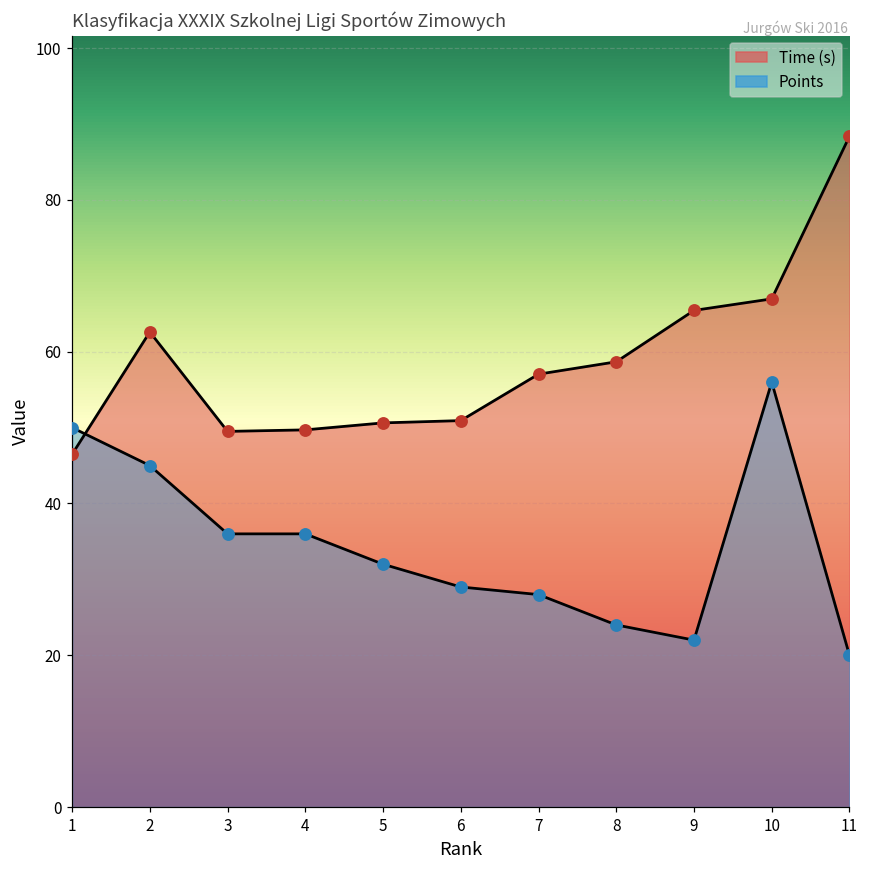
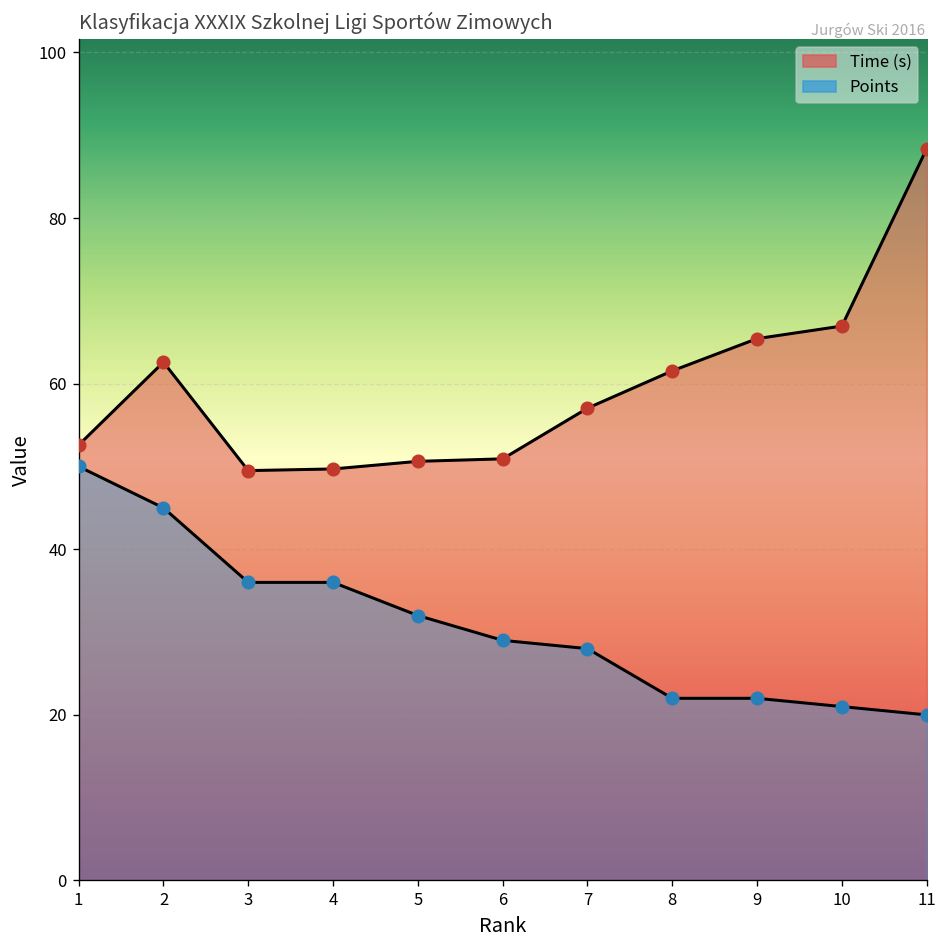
  {
    "Time (s)": {
-     "1": 46,
+     "1": 53,
      "2": 63,
      "3": 50,
      "4": 50,
      "5": 51,
      "6": 51,
      "7": 57,
-     "8": 59,
+     "8": 62,
      "9": 65,
      "10": 67,
      "11": 88
    },
    "Points": {
      "1": 50,
      "2": 45,
      "3": 36,
      "4": 36,
      "5": 32,
      "6": 29,
      "7": 28,
-     "8": 24,
+     "8": 22,
      "9": 22,
-     "10": 56,
+     "10": 21,
      "11": 20
    }
  }
